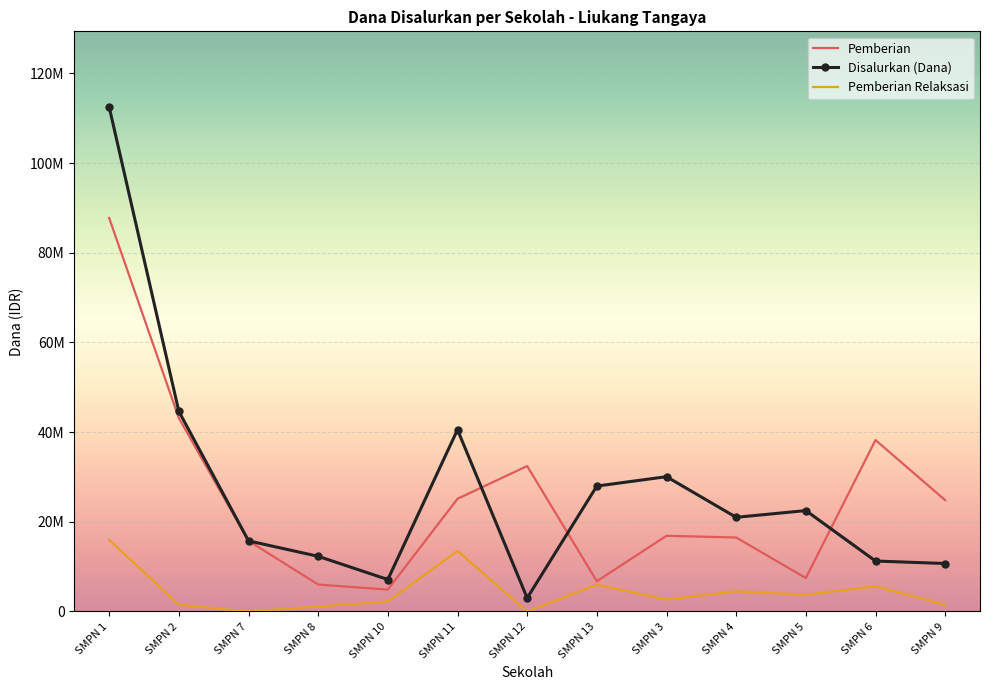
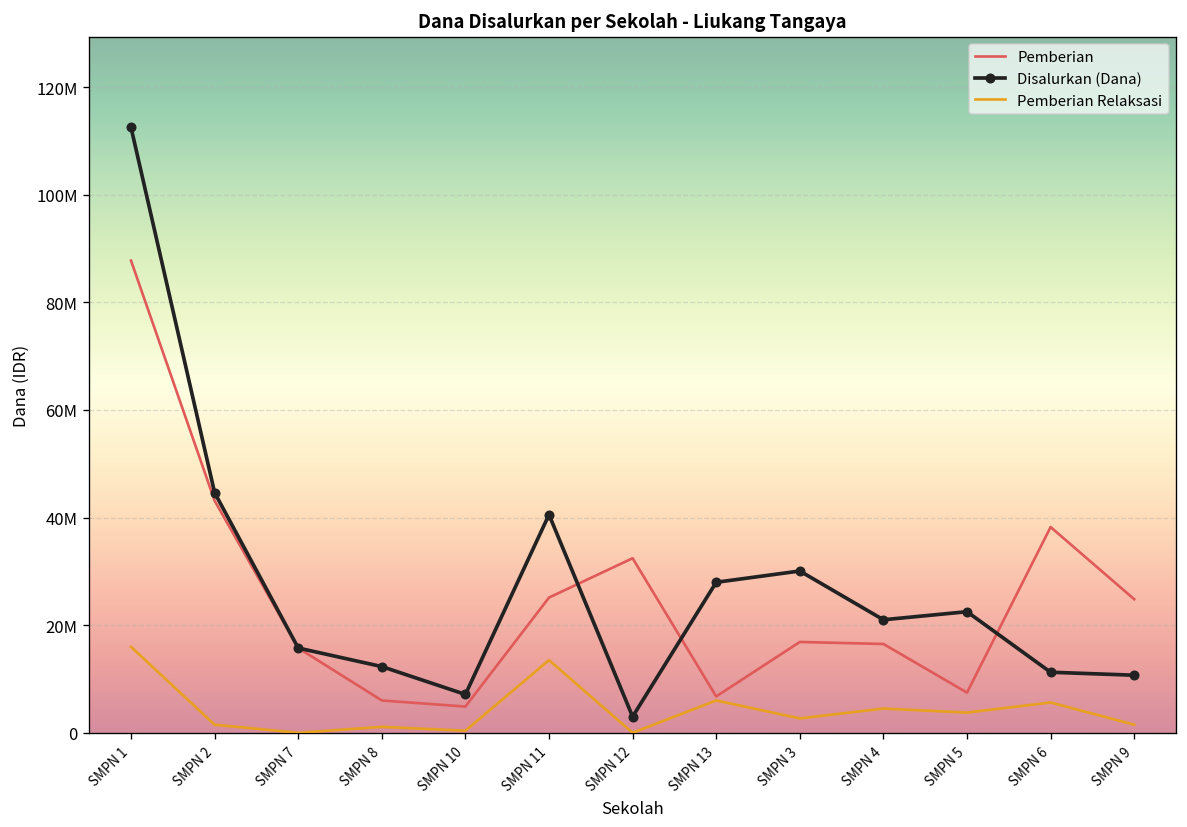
  {
    "Pemberian": {
      "SMPN 1": 88000000,
      "SMPN 2": 43000000,
      "SMPN 8": 6000000,
      "SMPN 10": 5000000,
      "SMPN 11": 25000000,
      "SMPN 12": 32000000,
      "SMPN 13": 7000000,
      "SMPN 3": 17000000,
      "SMPN 4": 17000000,
      "SMPN 5": 7000000,
      "SMPN 6": 38000000,
      "SMPN 9": 25000000
    },
    "Disalurkan (Dana)": {
      "SMPN 1": 113000000,
      "SMPN 2": 45000000,
      "SMPN 8": 12000000,
      "SMPN 10": 7000000,
      "SMPN 11": 41000000,
      "SMPN 12": 3000000,
      "SMPN 13": 28000000,
      "SMPN 3": 30000000,
      "SMPN 4": 21000000,
      "SMPN 5": 23000000,
      "SMPN 6": 11000000,
      "SMPN 9": 11000000
    },
    "Pemberian Relaksasi": {
      "SMPN 1": 16000000,
      "SMPN 2": 2000000,
      "SMPN 7": 0,
      "SMPN 8": 1000000,
-     "SMPN 10": 2000000,
+     "SMPN 10": 0,
      "SMPN 11": 14000000,
      "SMPN 12": 0,
      "SMPN 13": 6000000,
      "SMPN 3": 3000000,
      "SMPN 4": 5000000,
      "SMPN 5": 4000000,
      "SMPN 6": 6000000,
      "SMPN 9": 2000000
    }
  }
